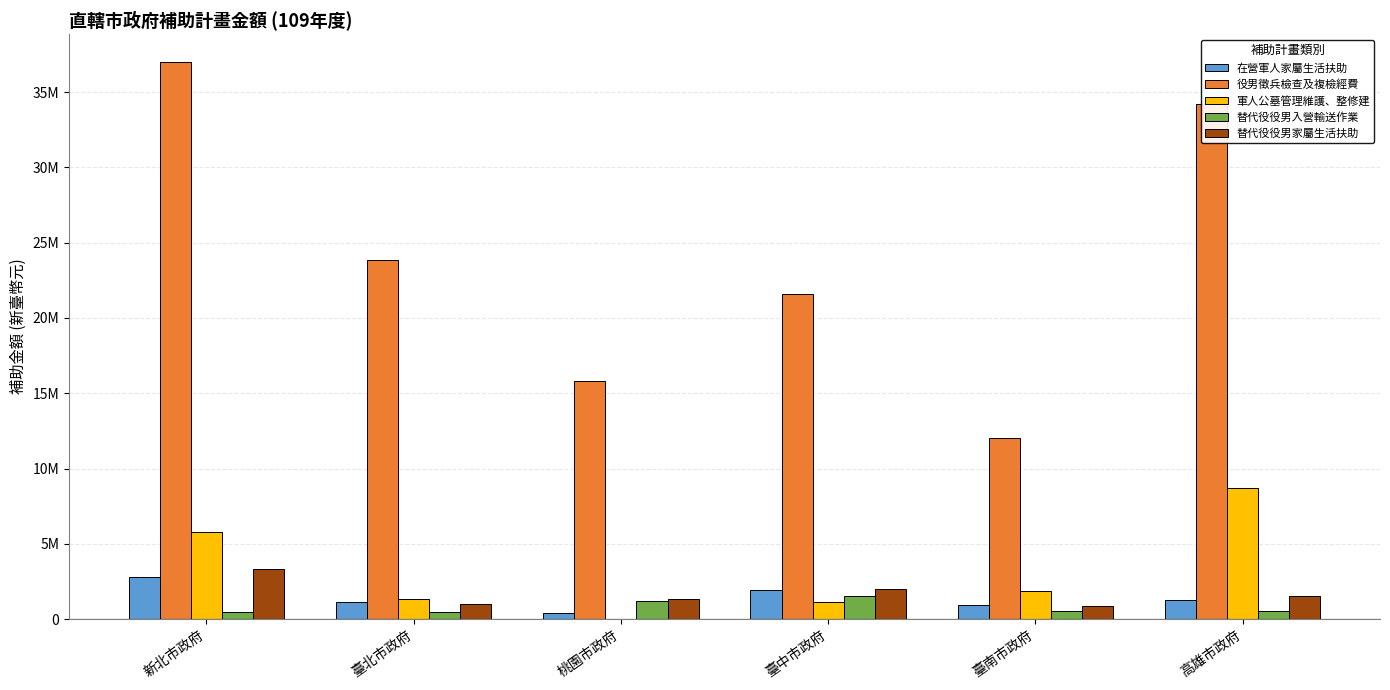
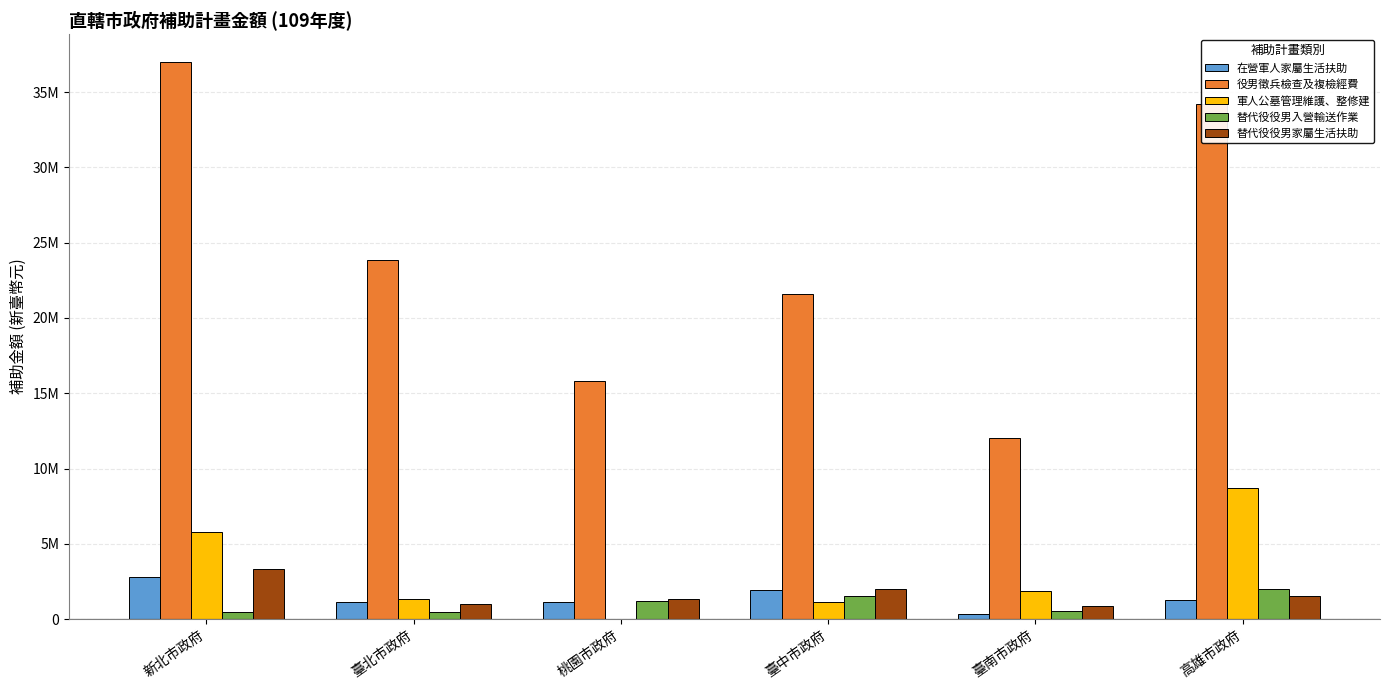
  {
    "在營軍人家屬生活扶助": {
      "新北市政府": 2800000,
      "臺北市政府": 1100000,
-     "桃園市政府": 400000,
+     "桃園市政府": 1200000,
      "臺中市政府": 1900000,
-     "臺南市政府": 900000,
+     "臺南市政府": 300000,
      "高雄市政府": 1200000
    },
    "役男徵兵檢查及複檢經費": {
      "新北市政府": 37000000,
      "臺北市政府": 23800000,
      "桃園市政府": 15800000,
      "臺中市政府": 21600000,
      "臺南市政府": 12000000
    },
    "軍人公墓管理維護、整修建": {
      "新北市政府": 5800000,
      "臺北市政府": 1300000,
      "桃園市政府": 0,
      "臺中市政府": 1100000,
      "臺南市政府": 1900000,
      "高雄市政府": 8700000
    },
    "替代役役男入營輸送作業": {
      "新北市政府": 500000,
      "臺北市政府": 400000,
      "桃園市政府": 1200000,
      "臺中市政府": 1500000,
      "臺南市政府": 500000,
-     "高雄市政府": 500000
+     "高雄市政府": 2000000
    },
    "替代役役男家屬生活扶助": {
      "新北市政府": 3300000,
      "臺北市政府": 1000000,
      "桃園市政府": 1300000,
      "臺中市政府": 2000000,
      "臺南市政府": 900000,
      "高雄市政府": 1600000
    }
  }
